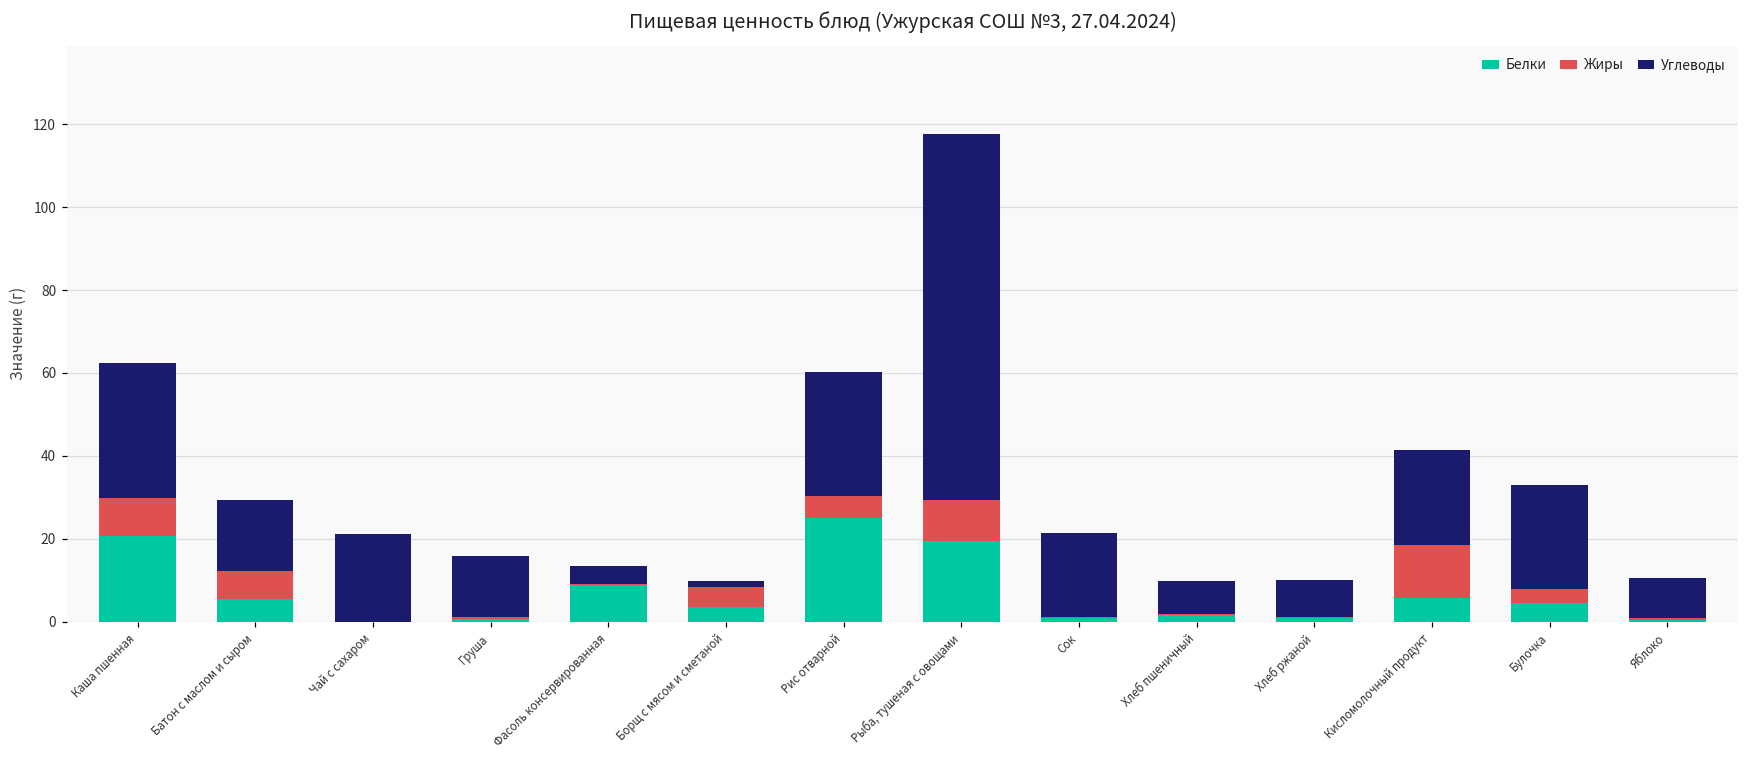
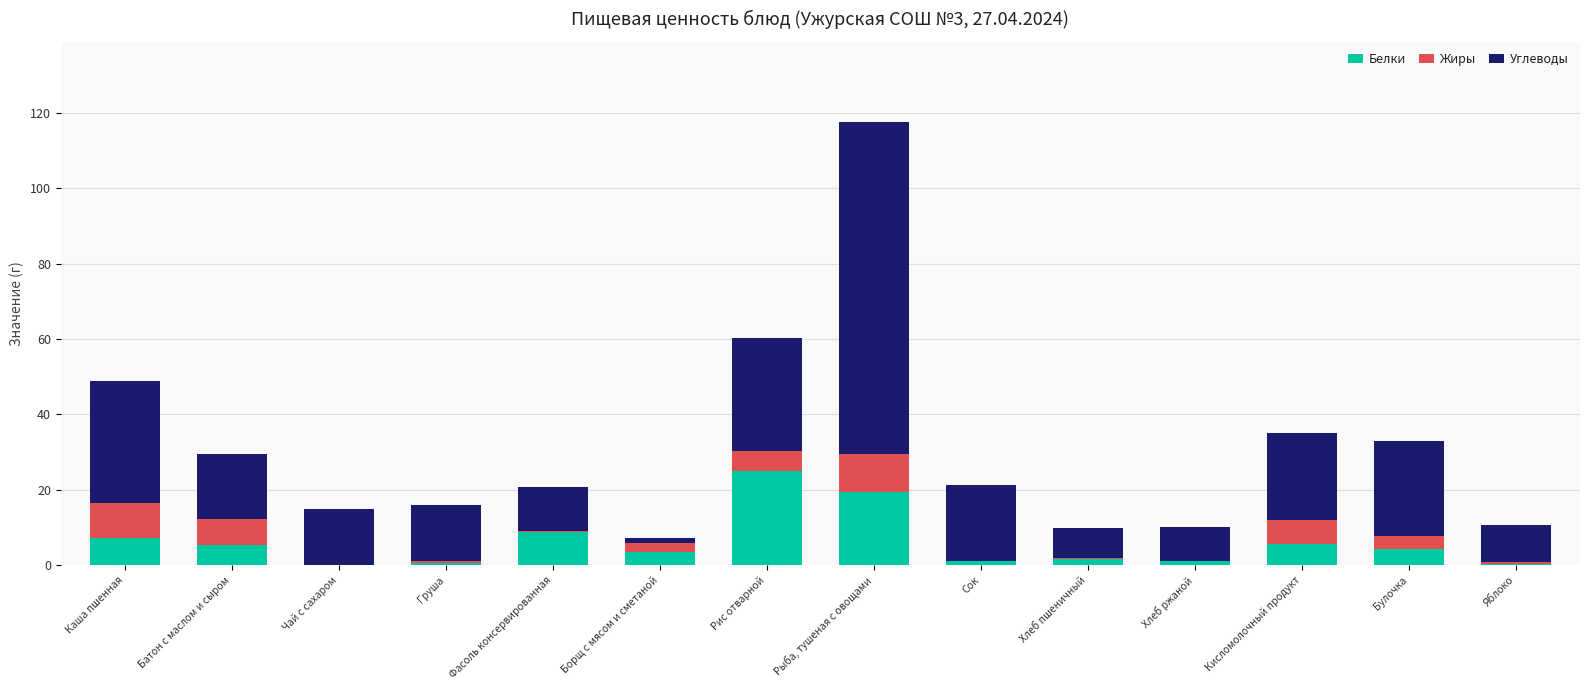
  {
    "Белки": {
-     "Каша пшенная": 21,
+     "Каша пшенная": 7,
      "Батон с маслом и сыром": 5,
      "Чай с сахаром": 0,
      "Фасоль консервированная": 9,
      "Борщ с мясом и сметаной": 3,
      "Рис отварной": 25,
      "Рыба, тушеная с овощами": 19,
      "Сок": 1,
      "Хлеб пшеничный": 2,
      "Хлеб ржаной": 1,
      "Кисломолочный продукт": 6,
      "Булочка": 4
    },
    "Жиры": {
      "Каша пшенная": 9,
      "Батон с маслом и сыром": 7,
      "Чай с сахаром": 0,
-     "Борщ с мясом и сметаной": 5,
+     "Борщ с мясом и сметаной": 2,
      "Рис отварной": 5,
      "Рыба, тушеная с овощами": 10,
-     "Кисломолочный продукт": 13,
+     "Кисломолочный продукт": 6,
      "Булочка": 3
    },
    "Углеводы": {
      "Каша пшенная": 32,
      "Батон с маслом и сыром": 17,
-     "Чай с сахаром": 21,
+     "Чай с сахаром": 15,
      "Груша": 15,
-     "Фасоль консервированная": 5,
+     "Фасоль консервированная": 12,
      "Борщ с мясом и сметаной": 1,
      "Рис отварной": 30,
      "Рыба, тушеная с овощами": 88,
      "Сок": 20,
      "Хлеб пшеничный": 8,
      "Хлеб ржаной": 9,
      "Кисломолочный продукт": 23,
      "Булочка": 25,
      "Яблоко": 10
    }
  }
